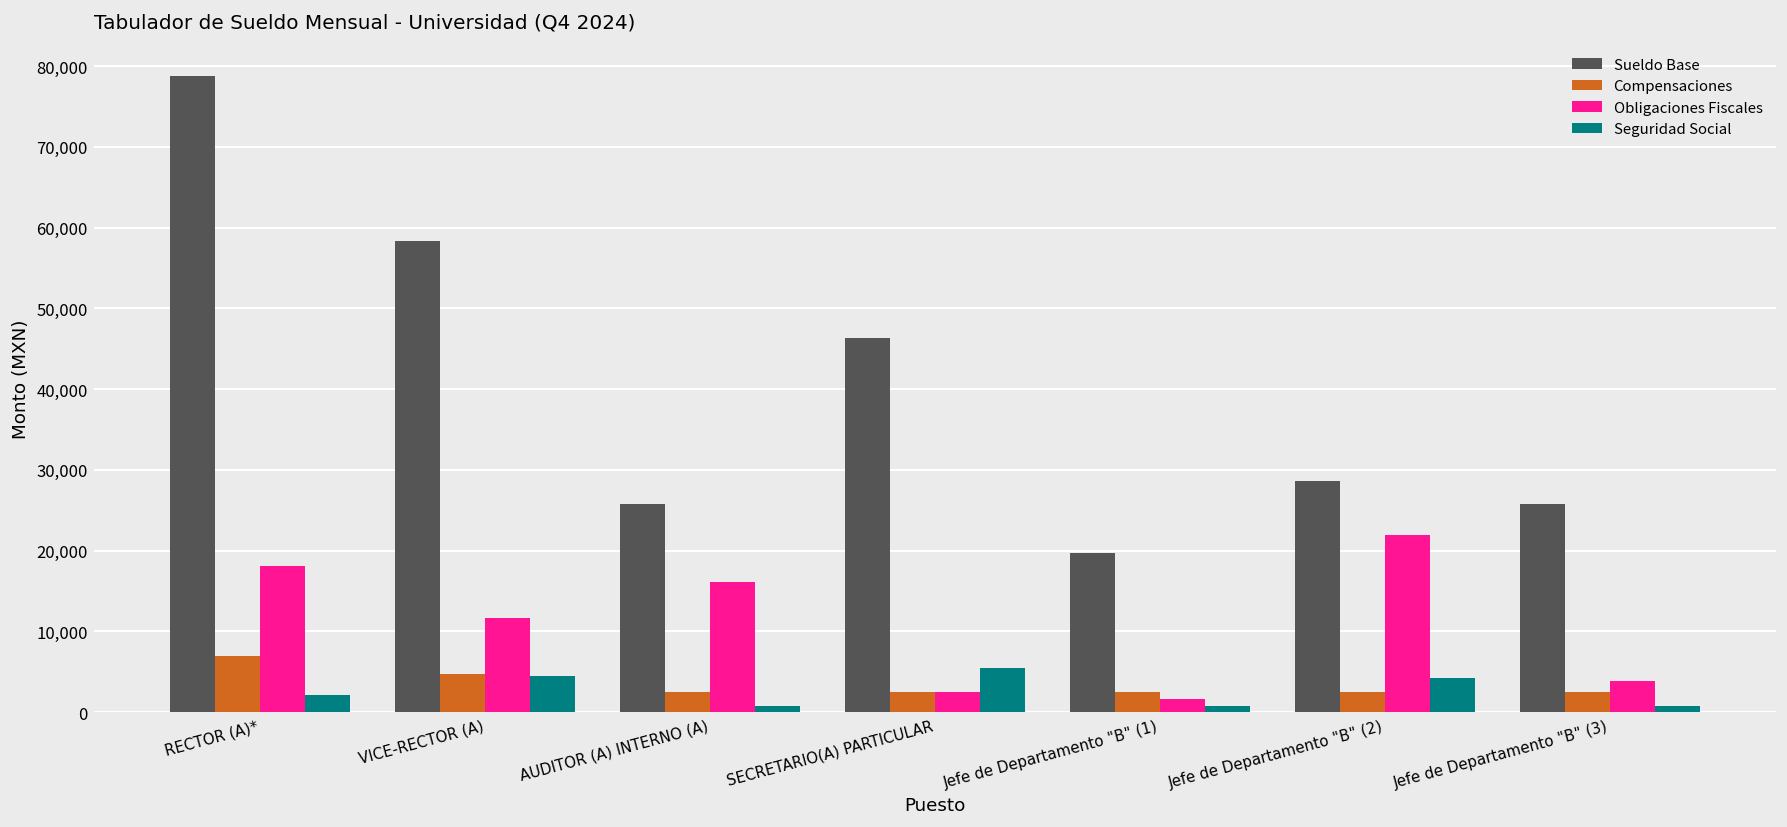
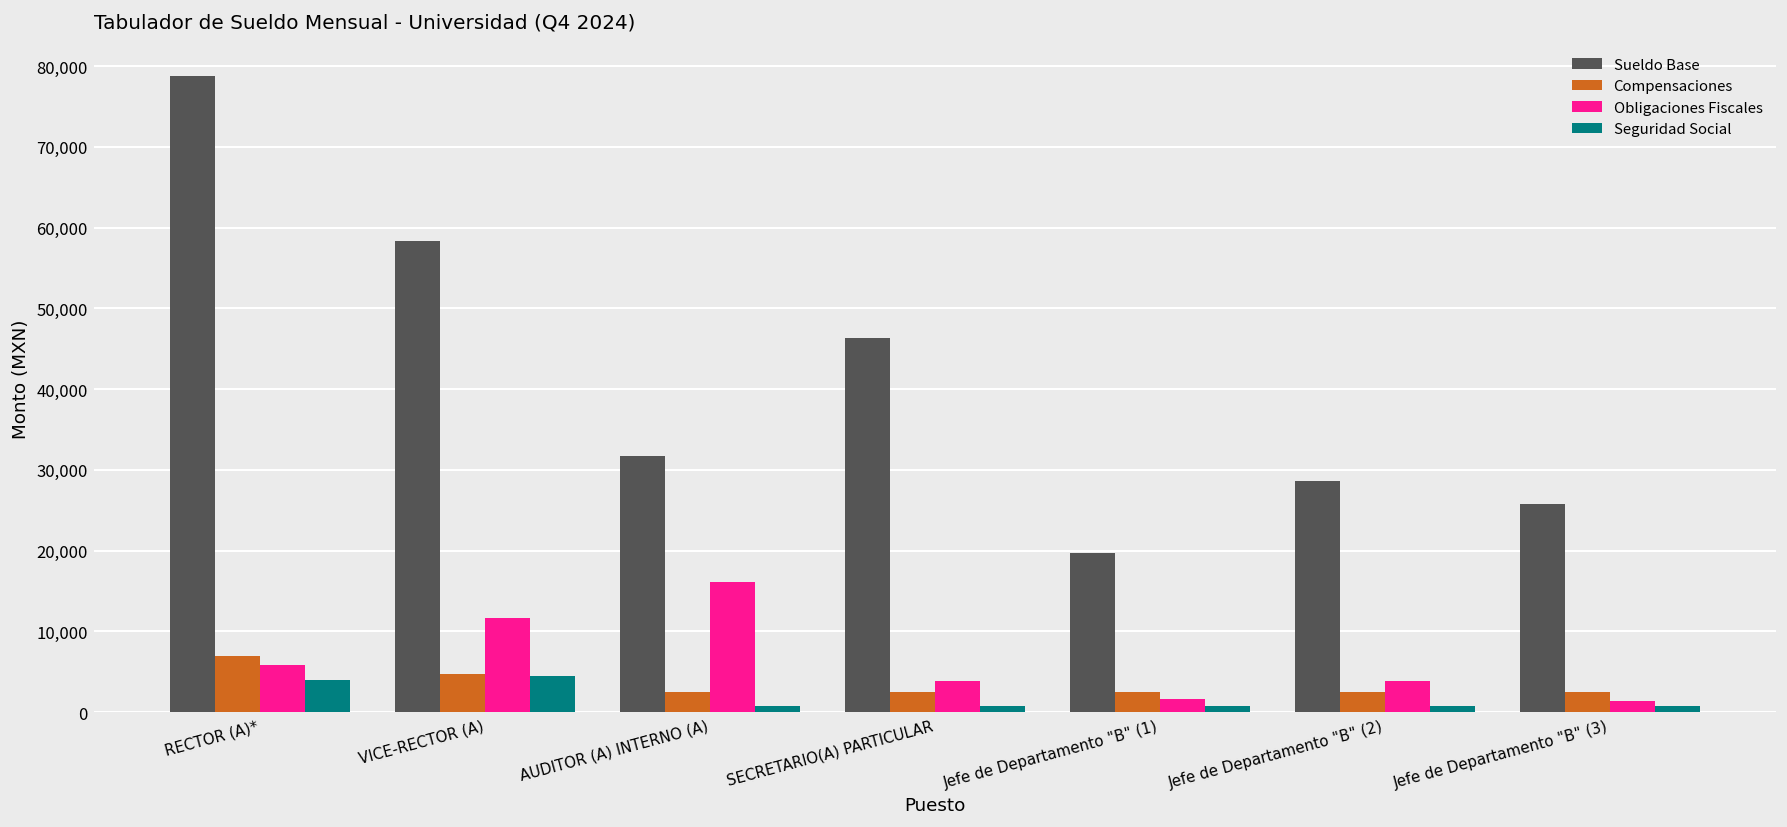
  {
    "Sueldo Base": {
      "RECTOR (A)*": "79,000",
      "VICE-RECTOR (A)": "58,000",
-     "AUDITOR (A) INTERNO (A)": "26,000",
+     "AUDITOR (A) INTERNO (A)": "32,000",
      "SECRETARIO(A) PARTICULAR": "46,000",
      "Jefe de Departamento \"B\" (1)": "20,000",
      "Jefe de Departamento \"B\" (2)": "29,000",
      "Jefe de Departamento \"B\" (3)": "26,000"
    },
    "Compensaciones": {
      "RECTOR (A)*": "7,000",
      "VICE-RECTOR (A)": "5,000",
      "AUDITOR (A) INTERNO (A)": "3,000",
      "SECRETARIO(A) PARTICULAR": "3,000",
      "Jefe de Departamento \"B\" (1)": "3,000",
      "Jefe de Departamento \"B\" (2)": "3,000",
      "Jefe de Departamento \"B\" (3)": "3,000"
    },
    "Obligaciones Fiscales": {
-     "RECTOR (A)*": "18,000",
+     "RECTOR (A)*": "6,000",
      "VICE-RECTOR (A)": "12,000",
      "AUDITOR (A) INTERNO (A)": "16,000",
-     "SECRETARIO(A) PARTICULAR": "2,000",
+     "SECRETARIO(A) PARTICULAR": "4,000",
      "Jefe de Departamento \"B\" (1)": "2,000",
-     "Jefe de Departamento \"B\" (2)": "22,000",
-     "Jefe de Departamento \"B\" (3)": "4,000"
+     "Jefe de Departamento \"B\" (2)": "4,000",
+     "Jefe de Departamento \"B\" (3)": "1,000"
    },
    "Seguridad Social": {
-     "RECTOR (A)*": "2,000",
+     "RECTOR (A)*": "4,000",
      "VICE-RECTOR (A)": "4,000",
      "AUDITOR (A) INTERNO (A)": "1,000",
-     "SECRETARIO(A) PARTICULAR": "6,000",
+     "SECRETARIO(A) PARTICULAR": "1,000",
      "Jefe de Departamento \"B\" (1)": "1,000",
-     "Jefe de Departamento \"B\" (2)": "4,000",
+     "Jefe de Departamento \"B\" (2)": "1,000",
      "Jefe de Departamento \"B\" (3)": "1,000"
    }
  }
